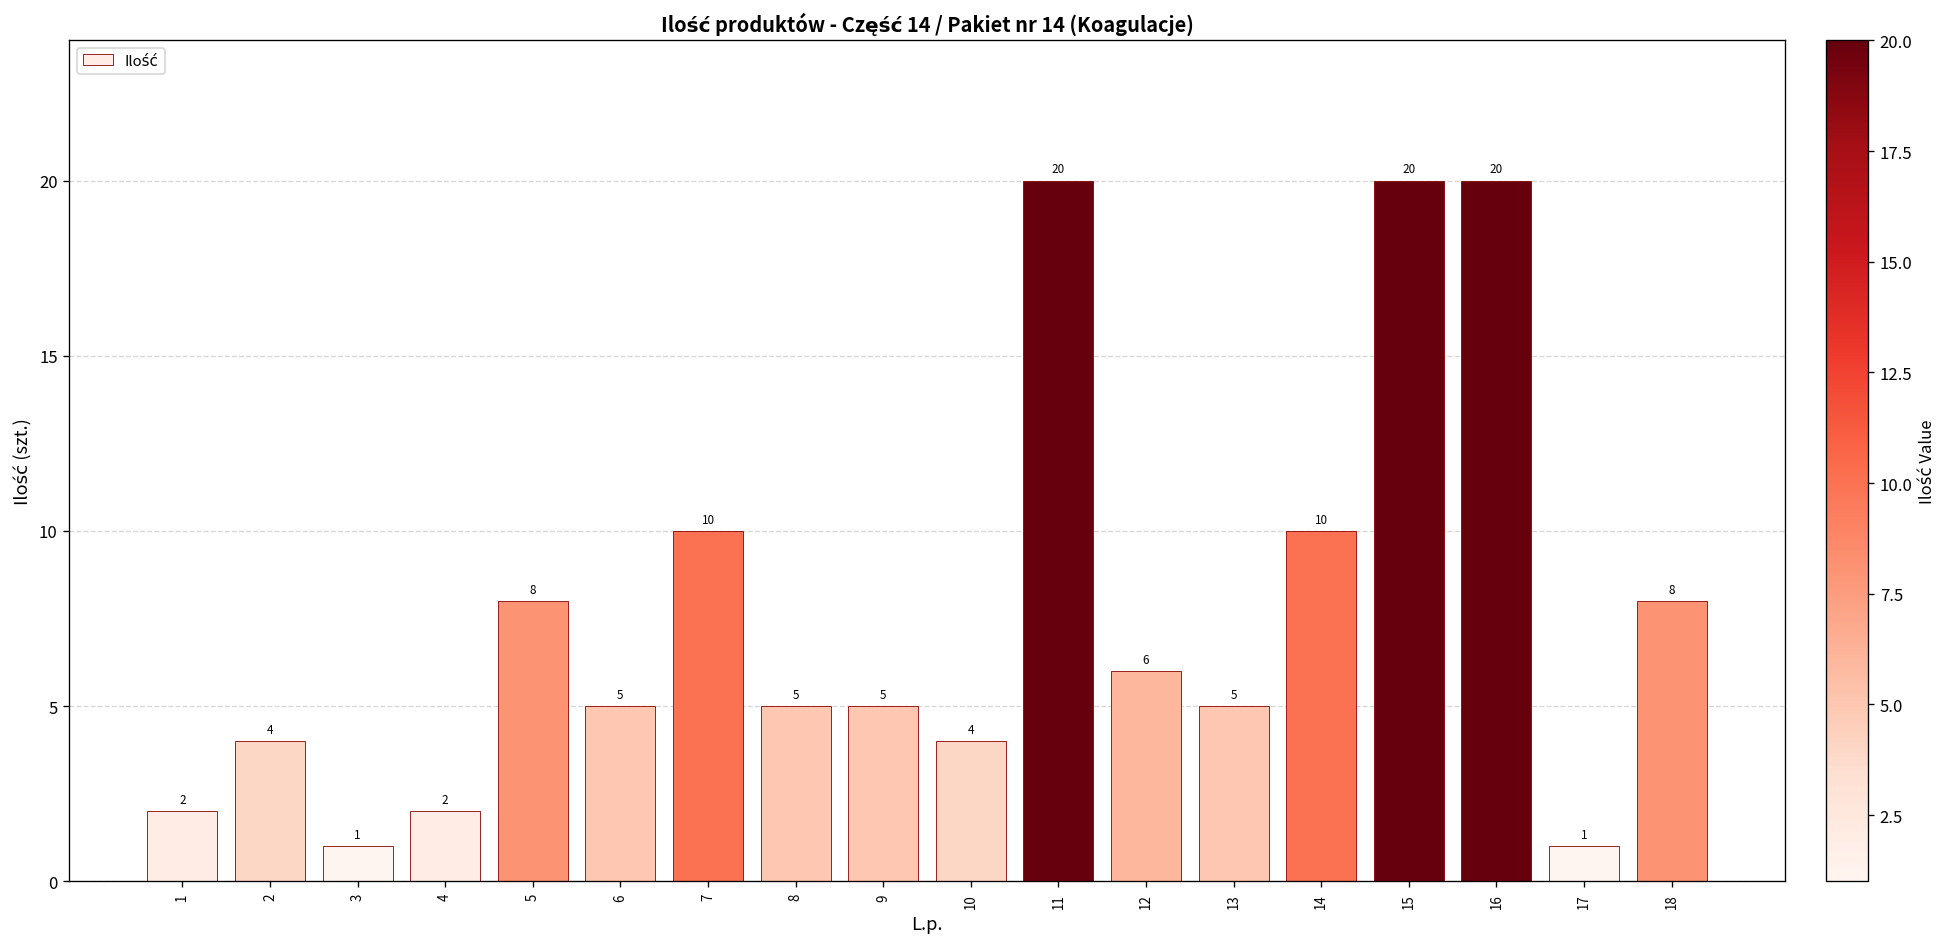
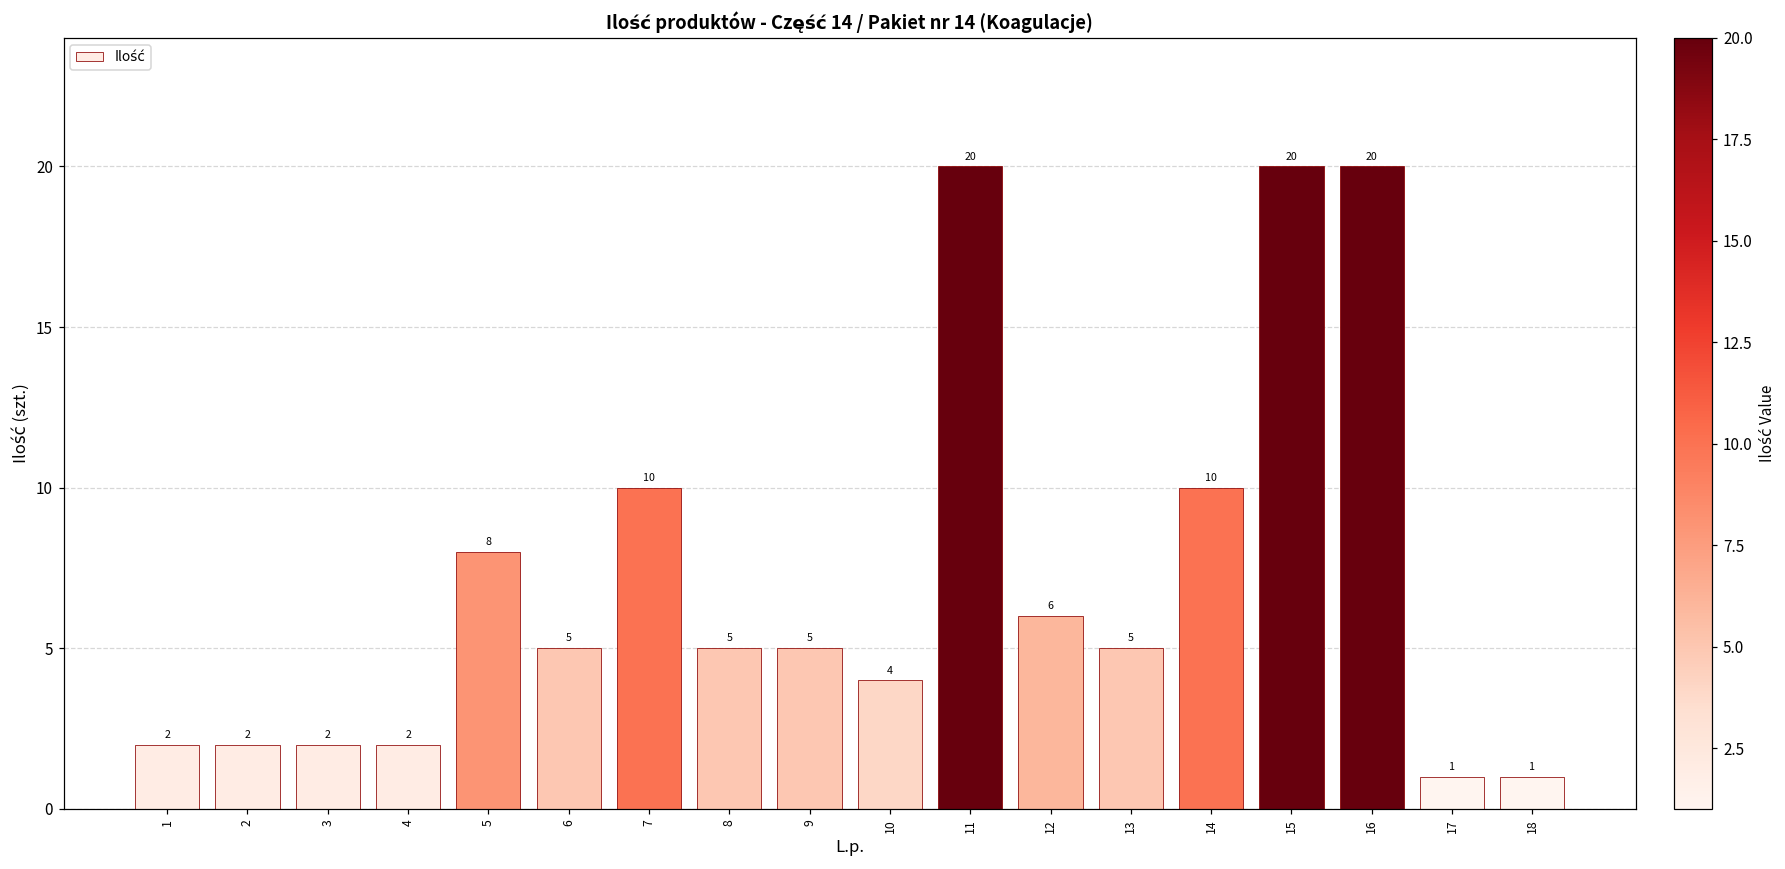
  {
    "1": 2,
-   "2": 4,
-   "3": 1,
+   "2": 2,
+   "3": 2,
    "4": 2,
    "5": 8,
    "6": 5,
    "7": 10,
    "8": 5,
    "9": 5,
    "10": 4,
    "11": 20,
    "12": 6,
    "13": 5,
    "14": 10,
    "15": 20,
    "16": 20,
    "17": 1,
-   "18": 8
+   "18": 1
  }
